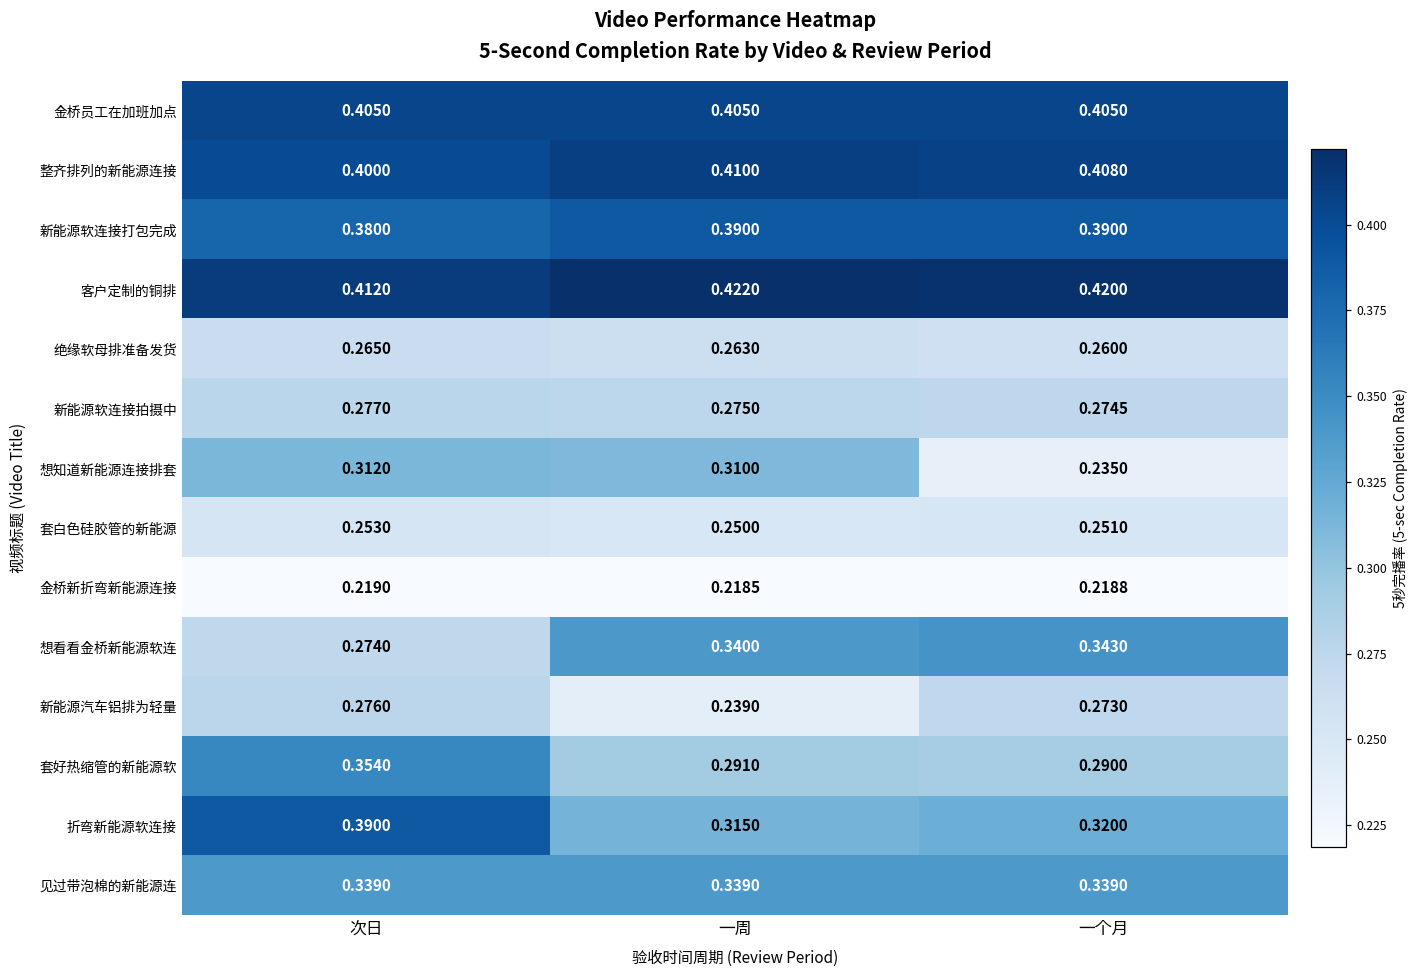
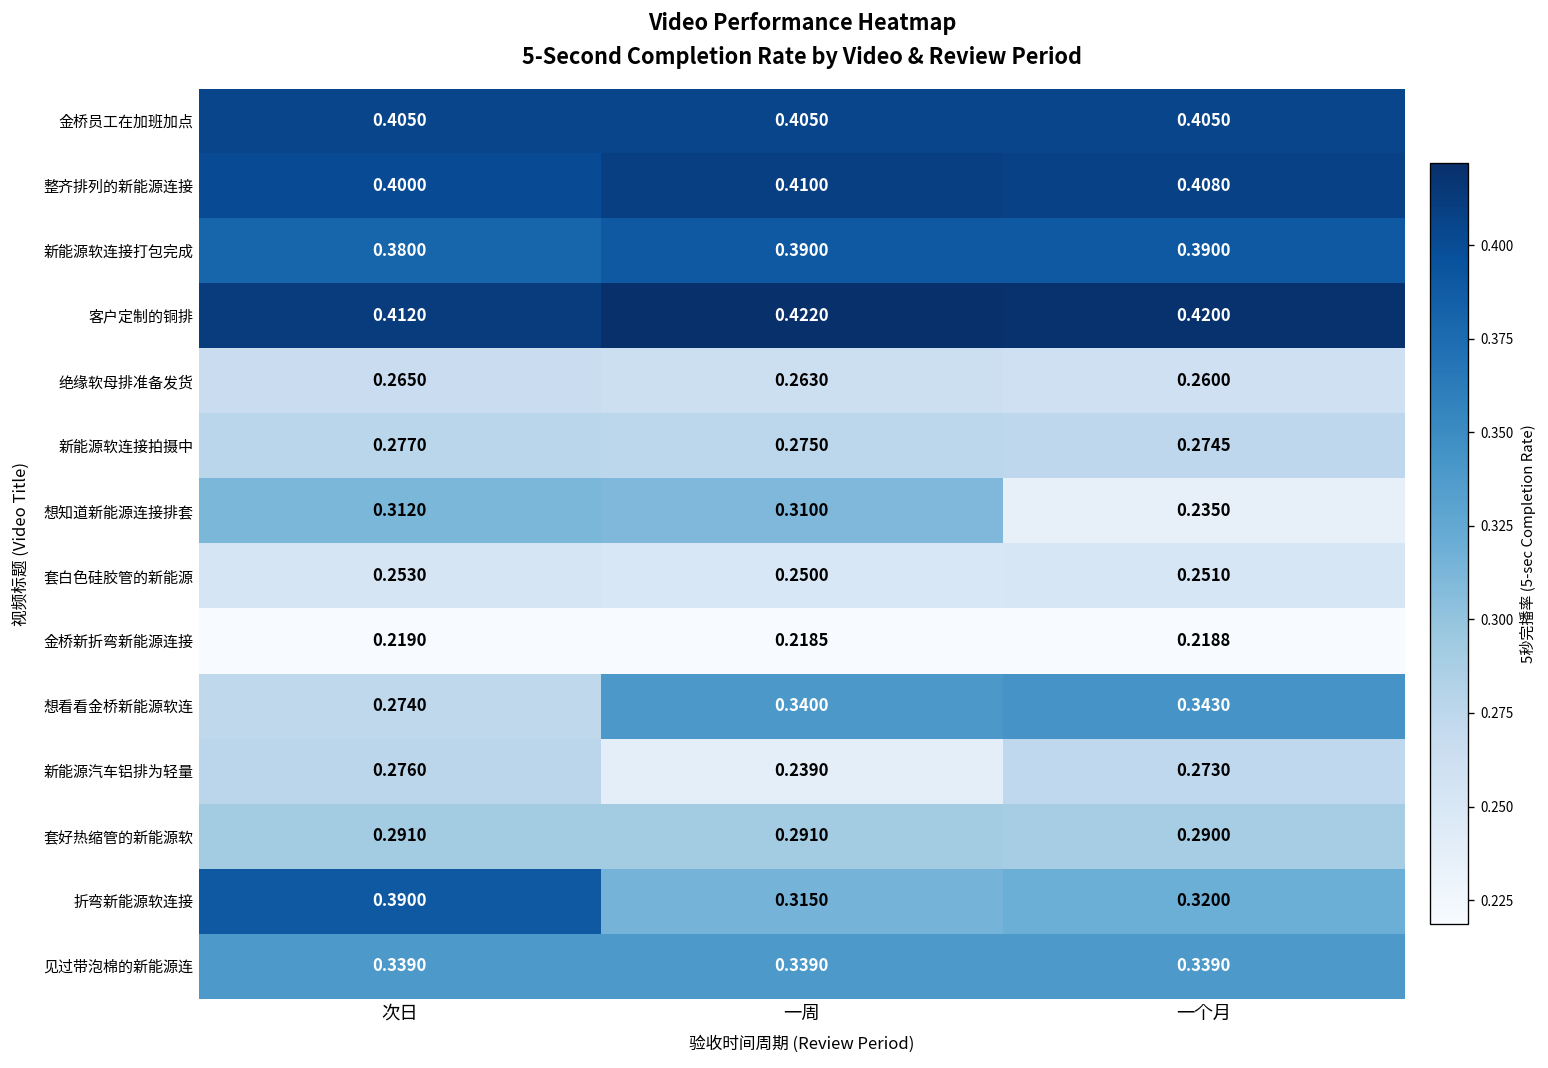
  {
    "金桥员工在加班加点": {
      "次日": 0.4050,
      "一周": 0.4050,
      "一个月": 0.4050
    },
    "整齐排列的新能源连接": {
      "次日": 0.4000,
      "一周": 0.4100,
      "一个月": 0.4080
    },
    "新能源软连接打包完成": {
      "次日": 0.3800,
      "一周": 0.3900,
      "一个月": 0.3900
    },
    "客户定制的铜排": {
      "次日": 0.4120,
      "一周": 0.4220,
      "一个月": 0.4200
    },
    "绝缘软母排准备发货": {
      "次日": 0.2650,
      "一周": 0.2630,
      "一个月": 0.2600
    },
    "新能源软连接拍摄中": {
      "次日": 0.2770,
      "一周": 0.2750,
      "一个月": 0.2745
    },
    "想知道新能源连接排套": {
      "次日": 0.3120,
      "一周": 0.3100,
      "一个月": 0.2350
    },
    "套白色硅胶管的新能源": {
      "次日": 0.2530,
      "一周": 0.2500,
      "一个月": 0.2510
    },
    "金桥新折弯新能源连接": {
      "次日": 0.2190,
      "一周": 0.2185,
      "一个月": 0.2188
    },
    "想看看金桥新能源软连": {
      "次日": 0.2740,
      "一周": 0.3400,
      "一个月": 0.3430
    },
    "新能源汽车铝排为轻量": {
      "次日": 0.2760,
      "一周": 0.2390,
      "一个月": 0.2730
    },
    "套好热缩管的新能源软": {
-     "次日": 0.3540,
+     "次日": 0.2910,
      "一周": 0.2910,
      "一个月": 0.2900
    },
    "折弯新能源软连接": {
      "次日": 0.3900,
      "一周": 0.3150,
      "一个月": 0.3200
    },
    "见过带泡棉的新能源连": {
      "次日": 0.3390,
      "一周": 0.3390,
      "一个月": 0.3390
    }
  }
